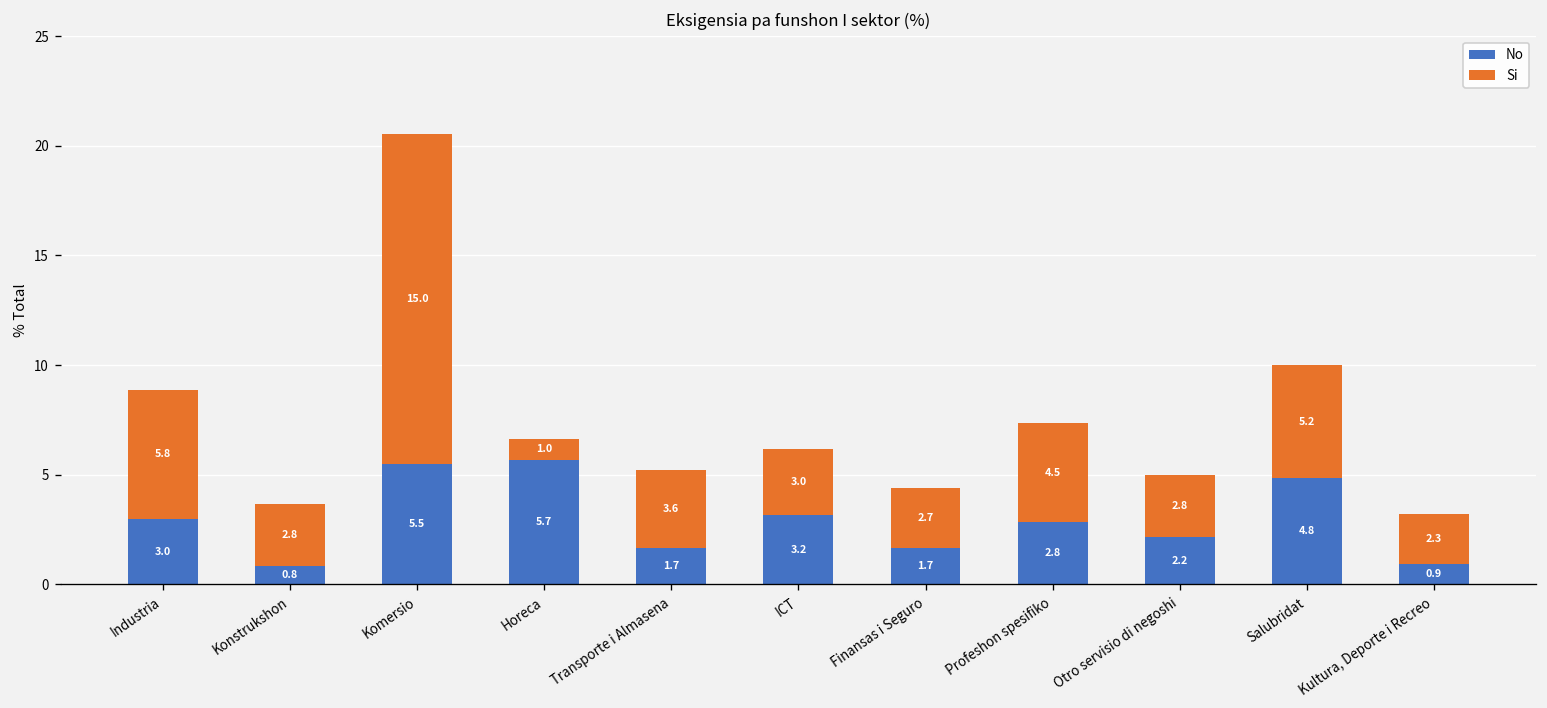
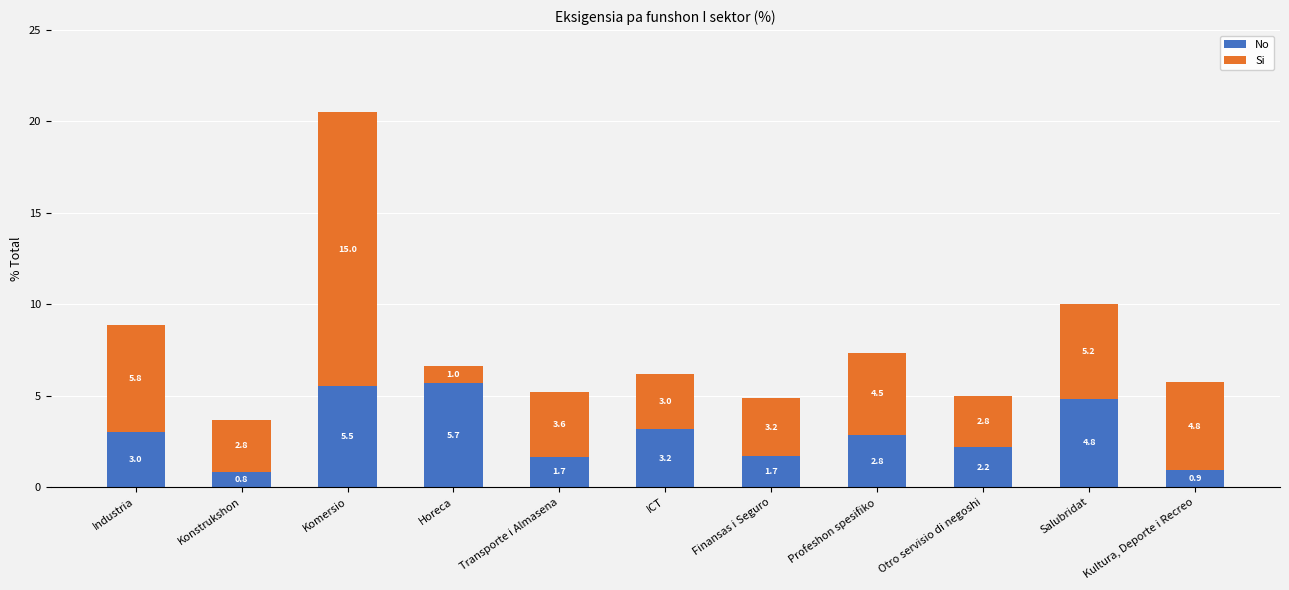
  {
    "No": {
      "Industria": 3.0,
      "Konstrukshon": 0.8,
      "Komersio": 5.5,
      "Horeca": 5.7,
      "Transporte i Almasena": 1.7,
      "ICT": 3.2,
      "Finansas i Seguro": 1.7,
      "Profeshon spesifiko": 2.8,
      "Otro servisio di negoshi": 2.2,
      "Salubridat": 4.8,
      "Kultura, Deporte i Recreo": 0.9
    },
    "Si": {
      "Industria": 5.8,
      "Konstrukshon": 2.8,
      "Komersio": 15.0,
      "Horeca": 1.0,
      "Transporte i Almasena": 3.6,
      "ICT": 3.0,
-     "Finansas i Seguro": 2.7,
+     "Finansas i Seguro": 3.2,
      "Profeshon spesifiko": 4.5,
      "Otro servisio di negoshi": 2.8,
      "Salubridat": 5.2,
-     "Kultura, Deporte i Recreo": 2.3
+     "Kultura, Deporte i Recreo": 4.8
    }
  }
